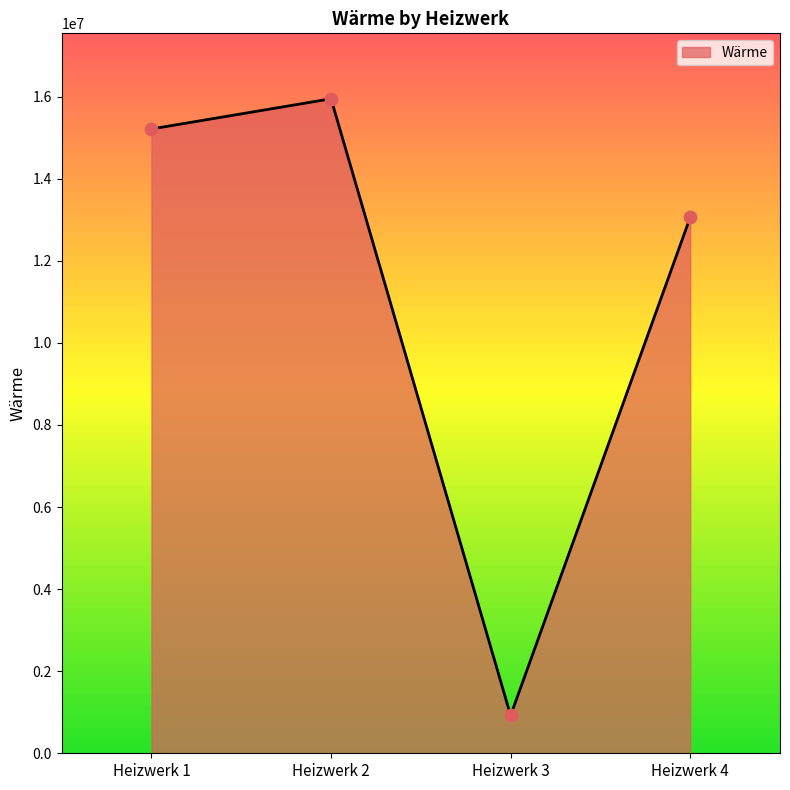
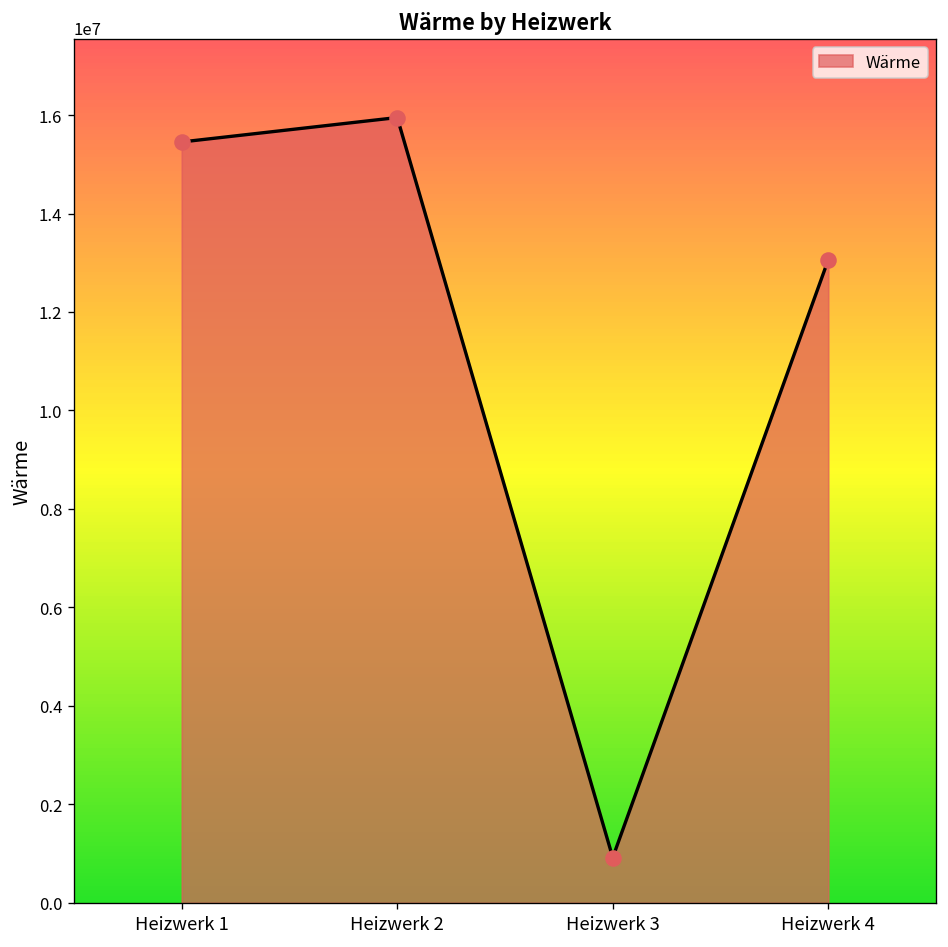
  {
-   "Heizwerk 1": 15200000,
+   "Heizwerk 1": 15500000,
    "Heizwerk 2": 15900000,
    "Heizwerk 3": 900000,
    "Heizwerk 4": 13100000
  }
